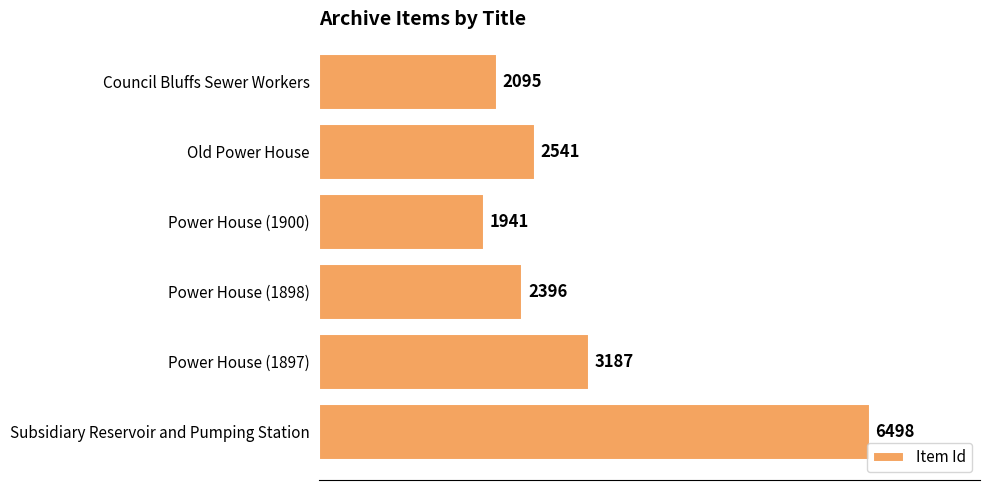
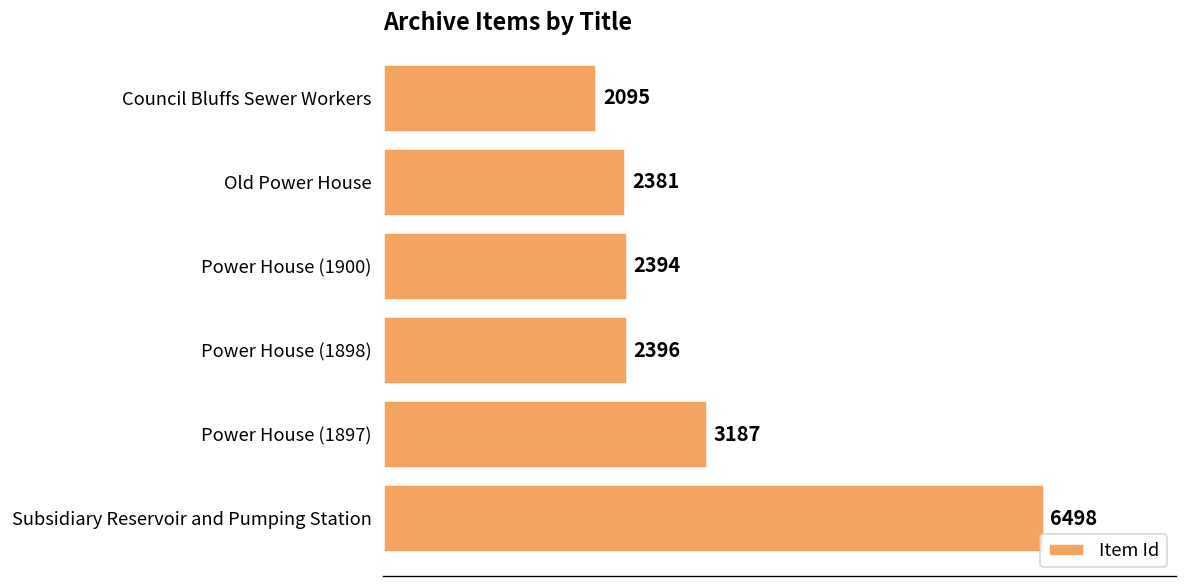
  {
    "Council Bluffs Sewer Workers": 2095,
-   "Old Power House": 2541,
-   "Power House (1900)": 1941,
+   "Old Power House": 2381,
+   "Power House (1900)": 2394,
    "Power House (1898)": 2396,
    "Power House (1897)": 3187,
    "Subsidiary Reservoir and Pumping Station": 6498
  }
